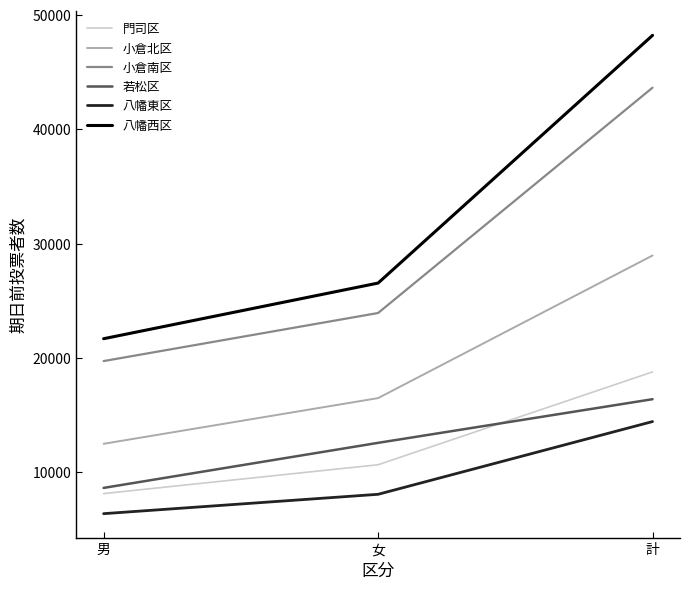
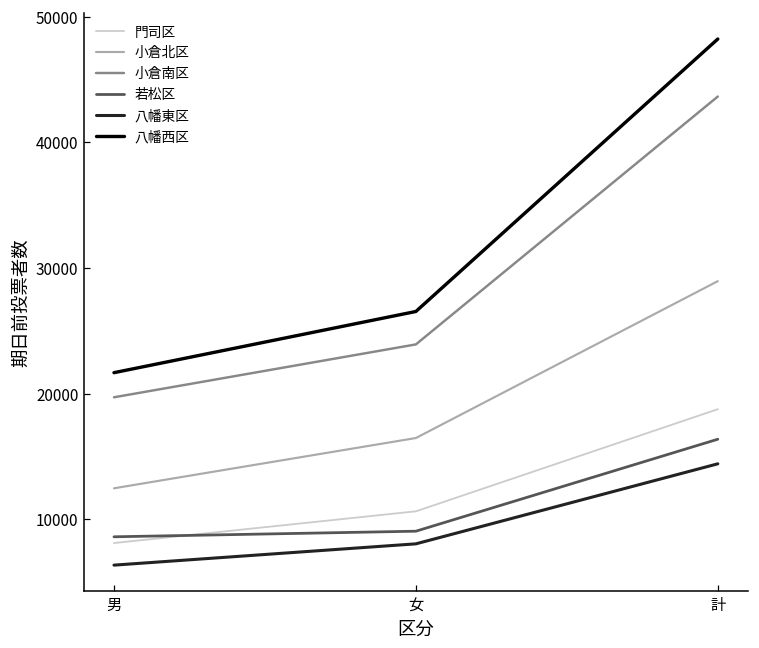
  {
    "若松区": {
      "男": 8600,
-     "女": 12600,
+     "女": 9100,
      "計": 16400
    }
  }
